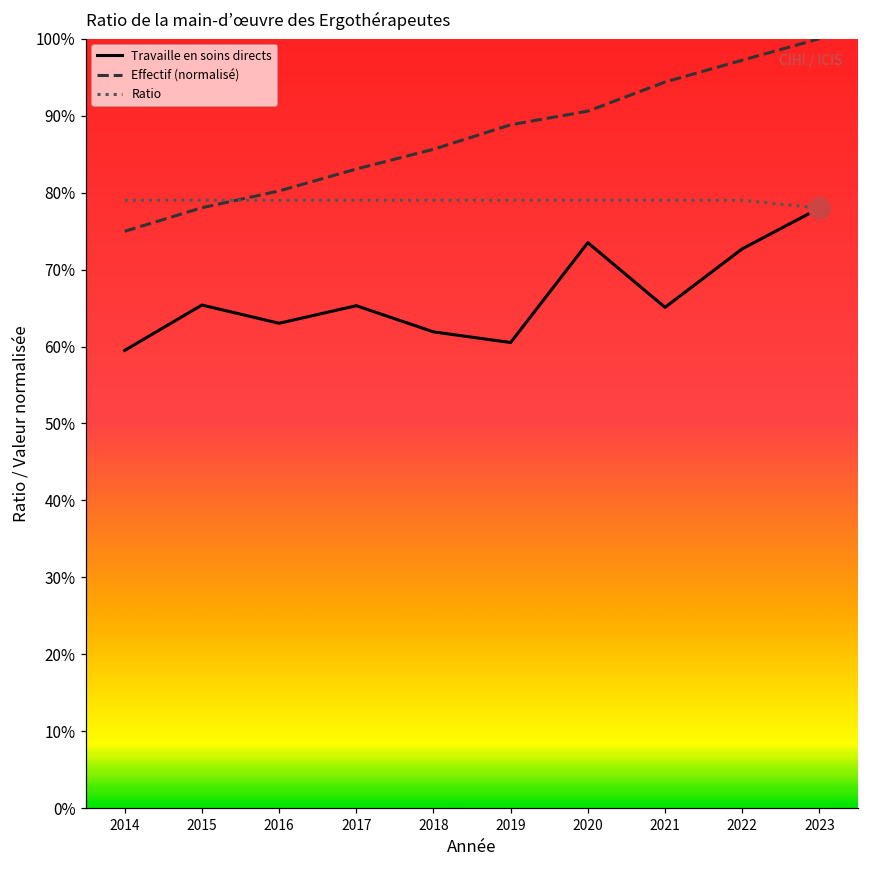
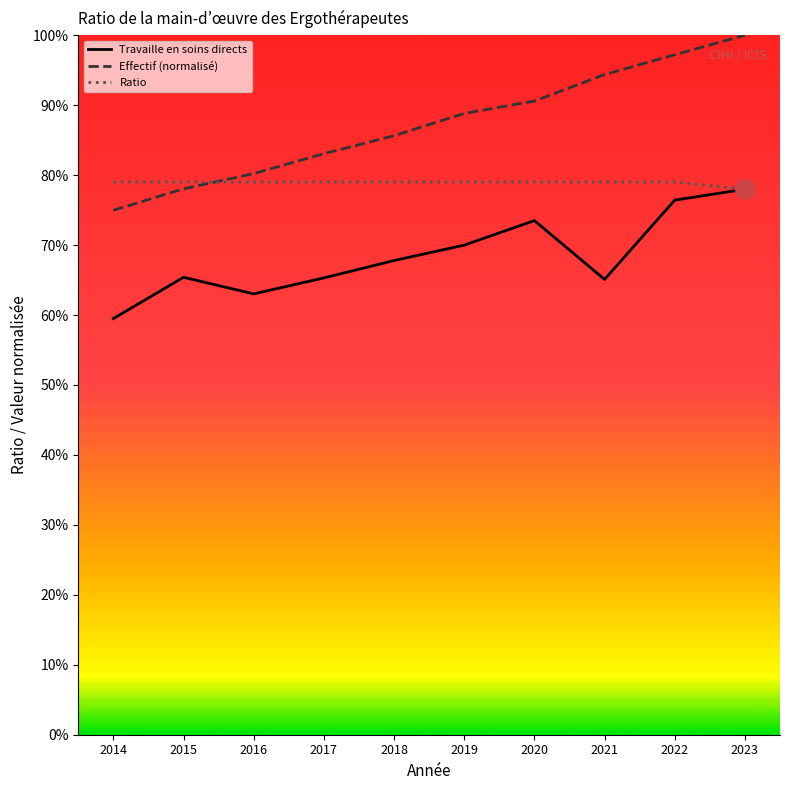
  {
    "Travaille en soins directs": {
      "2014": "59%",
      "2015": "65%",
      "2016": "63%",
      "2017": "65%",
-     "2018": "62%",
-     "2019": "61%",
+     "2018": "68%",
+     "2019": "70%",
      "2020": "73%",
      "2021": "65%",
-     "2022": "73%"
+     "2022": "76%"
    }
  }
